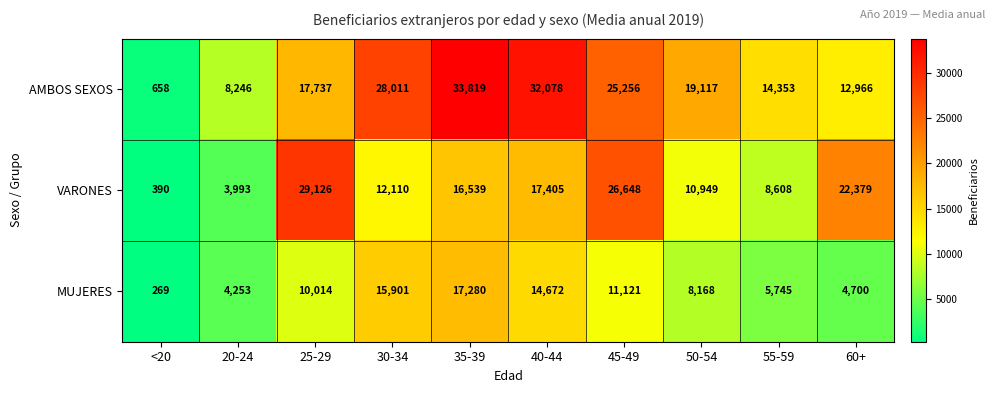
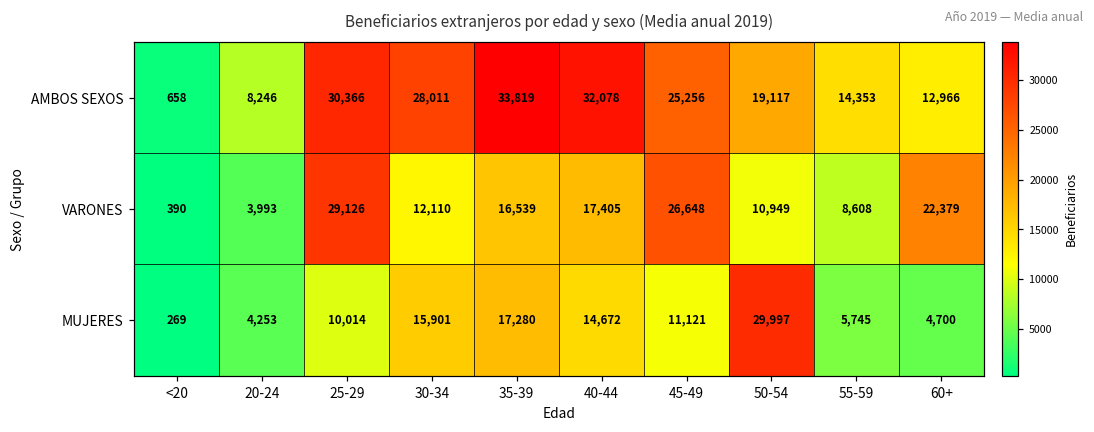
  {
    "AMBOS SEXOS": {
      "<20": "658",
      "20-24": "8,246",
-     "25-29": "17,737",
+     "25-29": "30,366",
      "30-34": "28,011",
      "35-39": "33,819",
      "40-44": "32,078",
      "45-49": "25,256",
      "50-54": "19,117",
      "55-59": "14,353",
      "60+": "12,966"
    },
    "VARONES": {
      "<20": "390",
      "20-24": "3,993",
      "25-29": "29,126",
      "30-34": "12,110",
      "35-39": "16,539",
      "40-44": "17,405",
      "45-49": "26,648",
      "50-54": "10,949",
      "55-59": "8,608",
      "60+": "22,379"
    },
    "MUJERES": {
      "<20": "269",
      "20-24": "4,253",
      "25-29": "10,014",
      "30-34": "15,901",
      "35-39": "17,280",
      "40-44": "14,672",
      "45-49": "11,121",
-     "50-54": "8,168",
+     "50-54": "29,997",
      "55-59": "5,745",
      "60+": "4,700"
    }
  }
